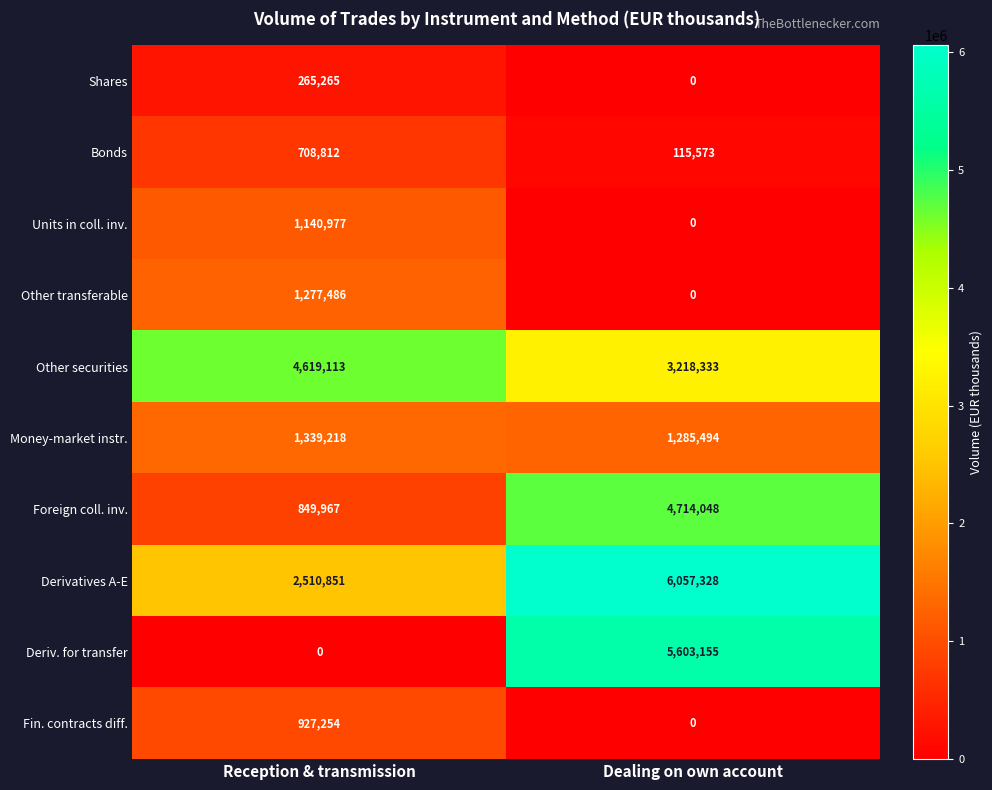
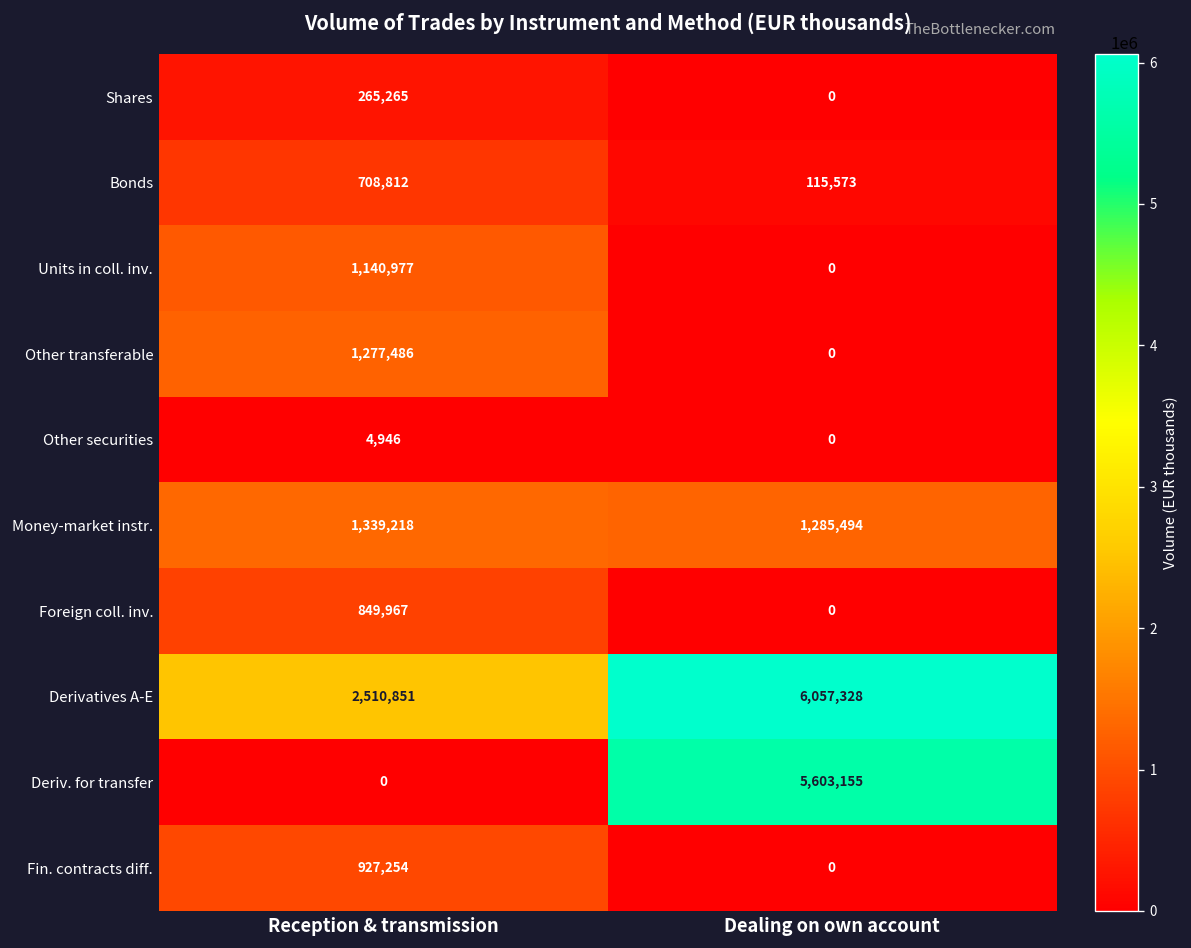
  {
    "Shares": {
      "Reception & transmission": "265,265",
      "Dealing on own account": "0"
    },
    "Bonds": {
      "Reception & transmission": "708,812",
      "Dealing on own account": "115,573"
    },
    "Units in coll. inv.": {
      "Reception & transmission": "1,140,977",
      "Dealing on own account": "0"
    },
    "Other transferable": {
      "Reception & transmission": "1,277,486",
      "Dealing on own account": "0"
    },
    "Other securities": {
-     "Reception & transmission": "4,619,113",
-     "Dealing on own account": "3,218,333"
+     "Reception & transmission": "4,946",
+     "Dealing on own account": "0"
    },
    "Money-market instr.": {
      "Reception & transmission": "1,339,218",
      "Dealing on own account": "1,285,494"
    },
    "Foreign coll. inv.": {
      "Reception & transmission": "849,967",
-     "Dealing on own account": "4,714,048"
+     "Dealing on own account": "0"
    },
    "Derivatives A-E": {
      "Reception & transmission": "2,510,851",
      "Dealing on own account": "6,057,328"
    },
    "Deriv. for transfer": {
      "Reception & transmission": "0",
      "Dealing on own account": "5,603,155"
    },
    "Fin. contracts diff.": {
      "Reception & transmission": "927,254",
      "Dealing on own account": "0"
    }
  }
